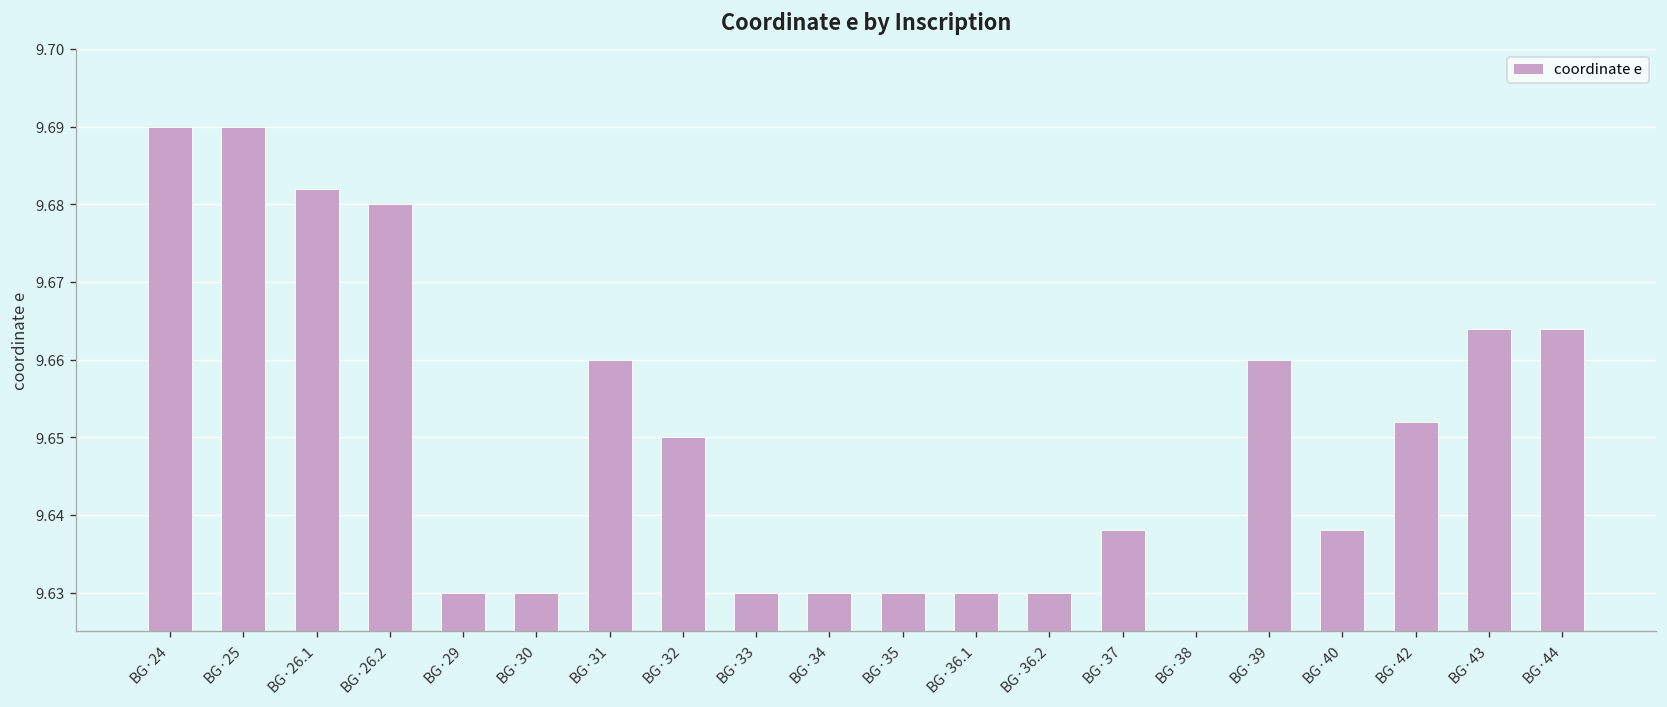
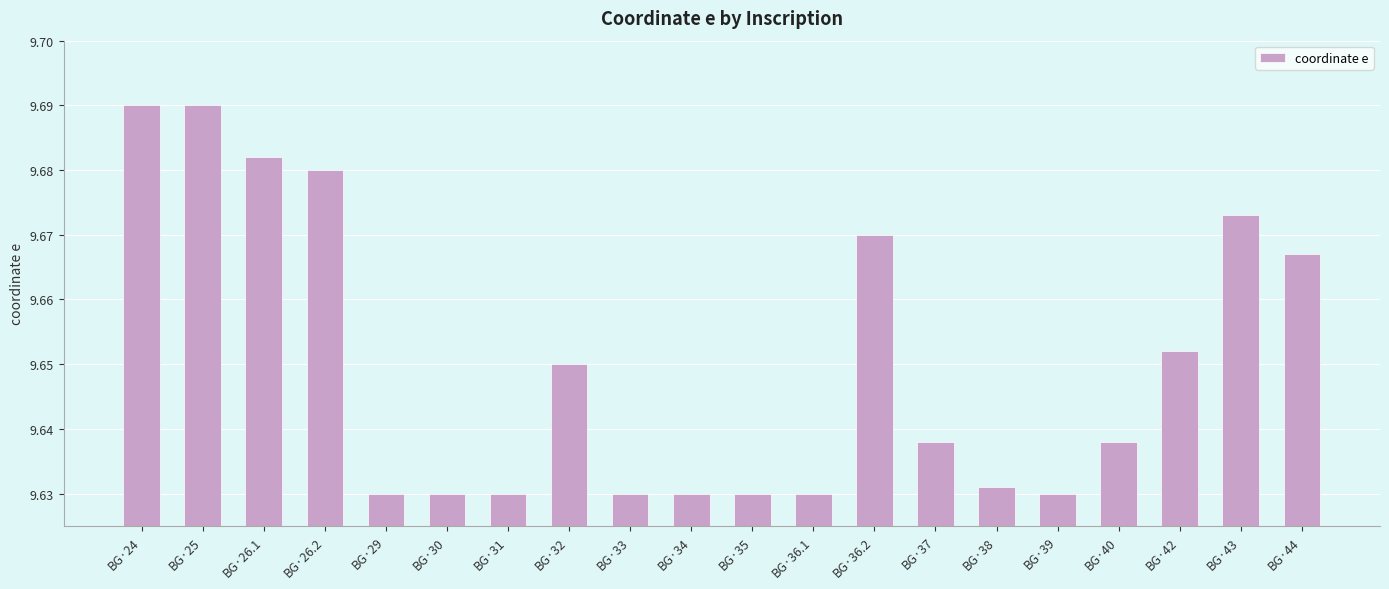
  {
    "BG·24": 9.690,
    "BG·25": 9.690,
    "BG·26.1": 9.682,
    "BG·26.2": 9.680,
    "BG·29": 9.630,
    "BG·30": 9.630,
-   "BG·31": 9.66,
+   "BG·31": 9.63,
    "BG·32": 9.650,
    "BG·33": 9.630,
    "BG·34": 9.630,
    "BG·35": 9.630,
    "BG·36.1": 9.630,
-   "BG·36.2": 9.63,
+   "BG·36.2": 9.67,
    "BG·37": 9.638,
-   "BG·38": 9.625,
-   "BG·39": 9.66,
+   "BG·38": 9.631,
+   "BG·39": 9.63,
    "BG·40": 9.638,
    "BG·42": 9.652,
-   "BG·43": 9.664,
-   "BG·44": 9.664
+   "BG·43": 9.673,
+   "BG·44": 9.667
  }
